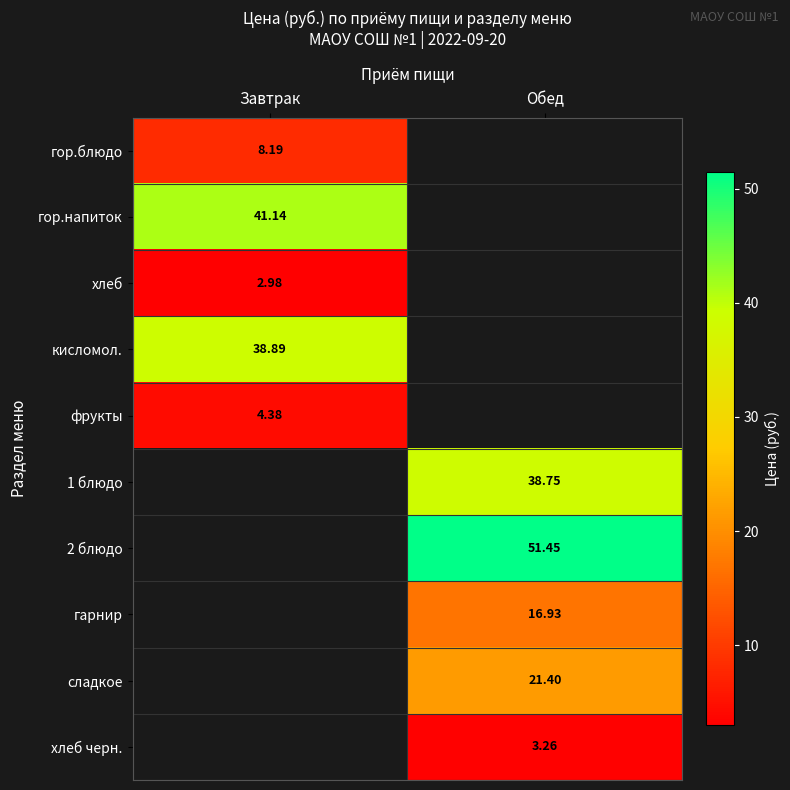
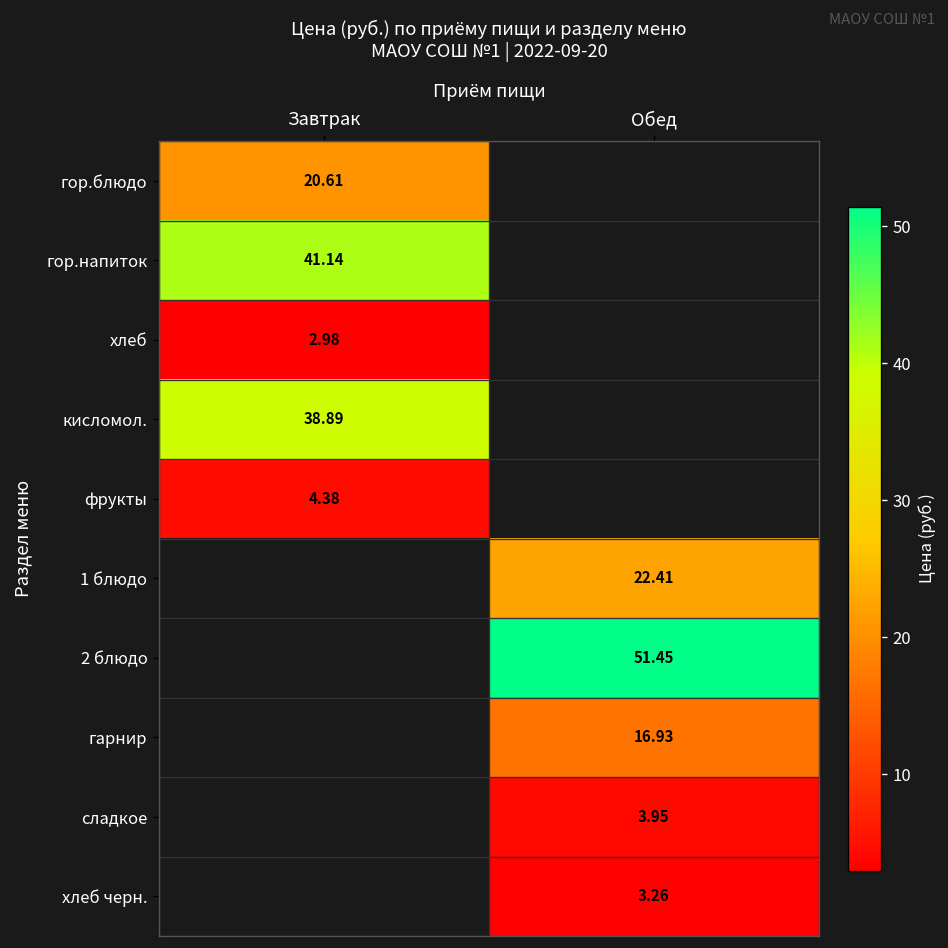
  {
    "гор.блюдо": {
-     "Завтрак": 8.19
+     "Завтрак": 20.61
    },
    "гор.напиток": {
      "Завтрак": 41.14
    },
    "хлеб": {
      "Завтрак": 2.98
    },
    "кисломол.": {
      "Завтрак": 38.89
    },
    "фрукты": {
      "Завтрак": 4.38
    },
    "1 блюдо": {
-     "Обед": 38.75
+     "Обед": 22.41
    },
    "2 блюдо": {
      "Обед": 51.45
    },
    "гарнир": {
      "Обед": 16.93
    },
    "сладкое": {
-     "Обед": 21.40
+     "Обед": 3.95
    },
    "хлеб черн.": {
      "Обед": 3.26
    }
  }
